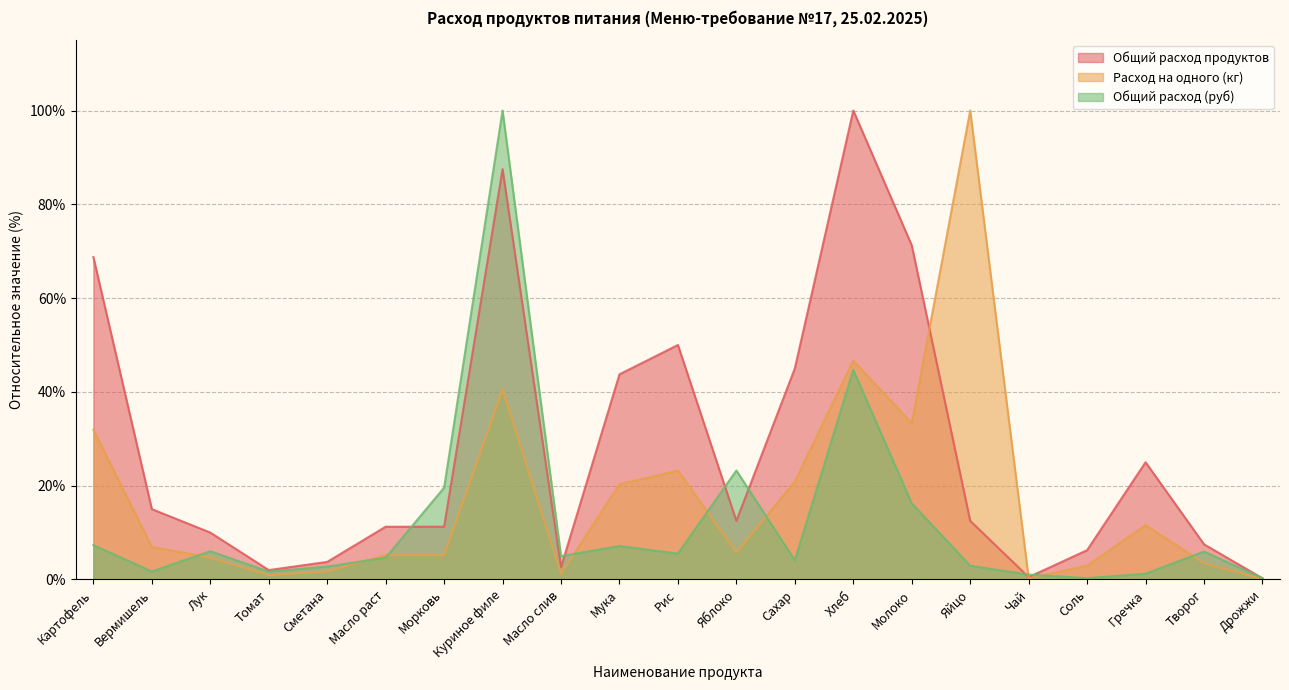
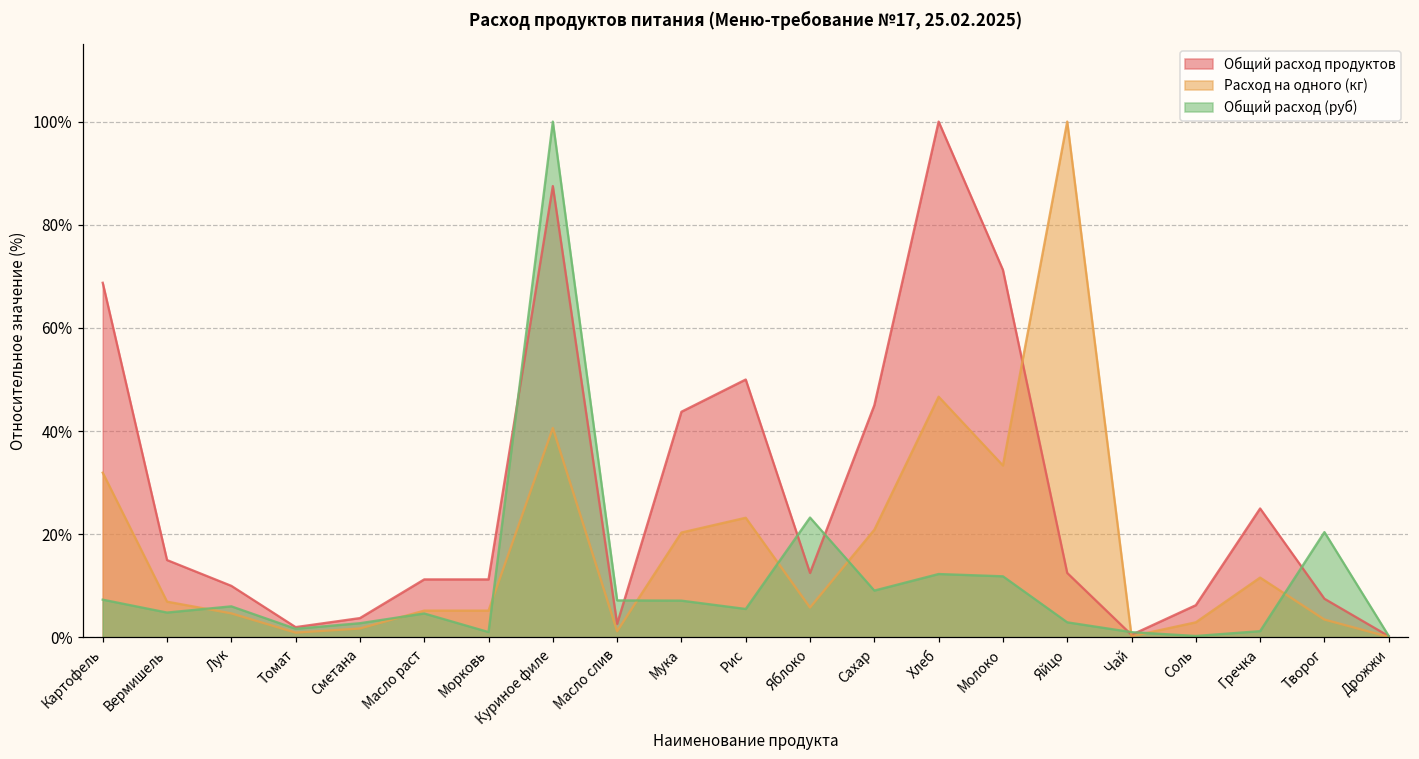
  {
    "Общий расход (руб)": {
      "Картофель": "7%",
-     "Вермишель": "2%",
+     "Вермишель": "5%",
      "Лук": "6%",
      "Сметана": "3%",
      "Масло раст": "5%",
-     "Морковь": "20%",
+     "Морковь": "1%",
      "Куриное филе": "100%",
-     "Масло слив": "5%",
+     "Масло слив": "7%",
      "Мука": "7%",
      "Рис": "6%",
      "Яблоко": "23%",
-     "Сахар": "4%",
-     "Хлеб": "45%",
-     "Молоко": "16%",
+     "Сахар": "9%",
+     "Хлеб": "12%",
+     "Молоко": "12%",
      "Яйцо": "3%",
      "Соль": "0%",
      "Гречка": "1%",
-     "Творог": "6%"
+     "Творог": "20%"
    }
  }
